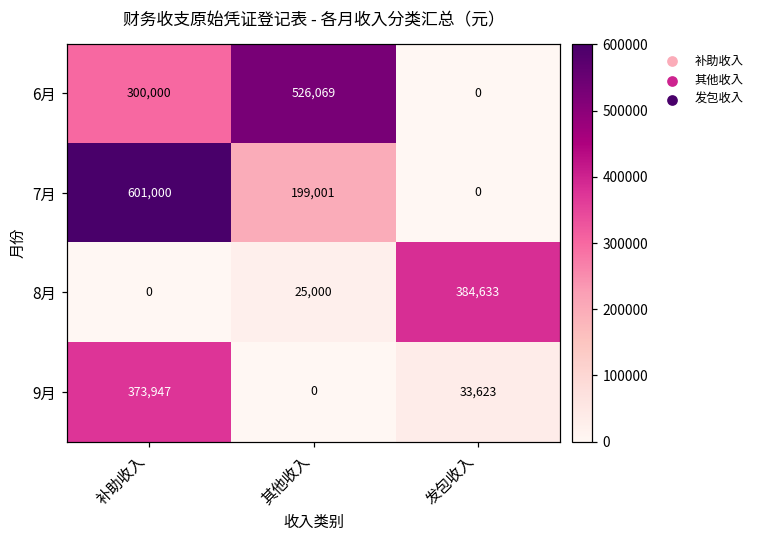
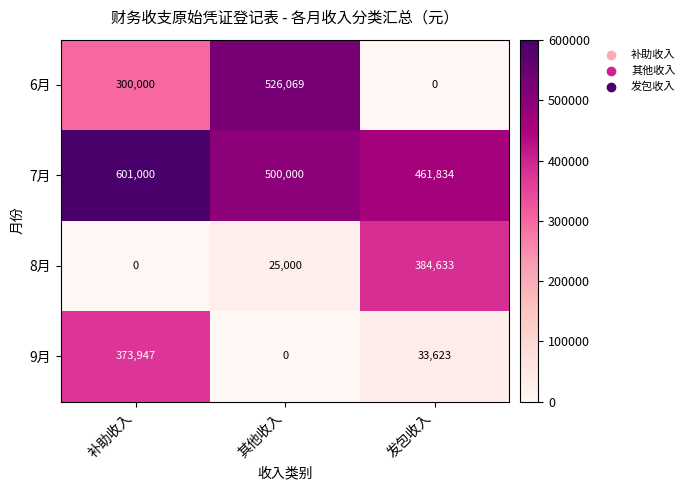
  {
    "6月": {
      "补助收入": "300,000",
      "其他收入": "526,069",
      "发包收入": "0"
    },
    "7月": {
      "补助收入": "601,000",
-     "其他收入": "199,001",
-     "发包收入": "0"
+     "其他收入": "500,000",
+     "发包收入": "461,834"
    },
    "8月": {
      "补助收入": "0",
      "其他收入": "25,000",
      "发包收入": "384,633"
    },
    "9月": {
      "补助收入": "373,947",
      "其他收入": "0",
      "发包收入": "33,623"
    }
  }
